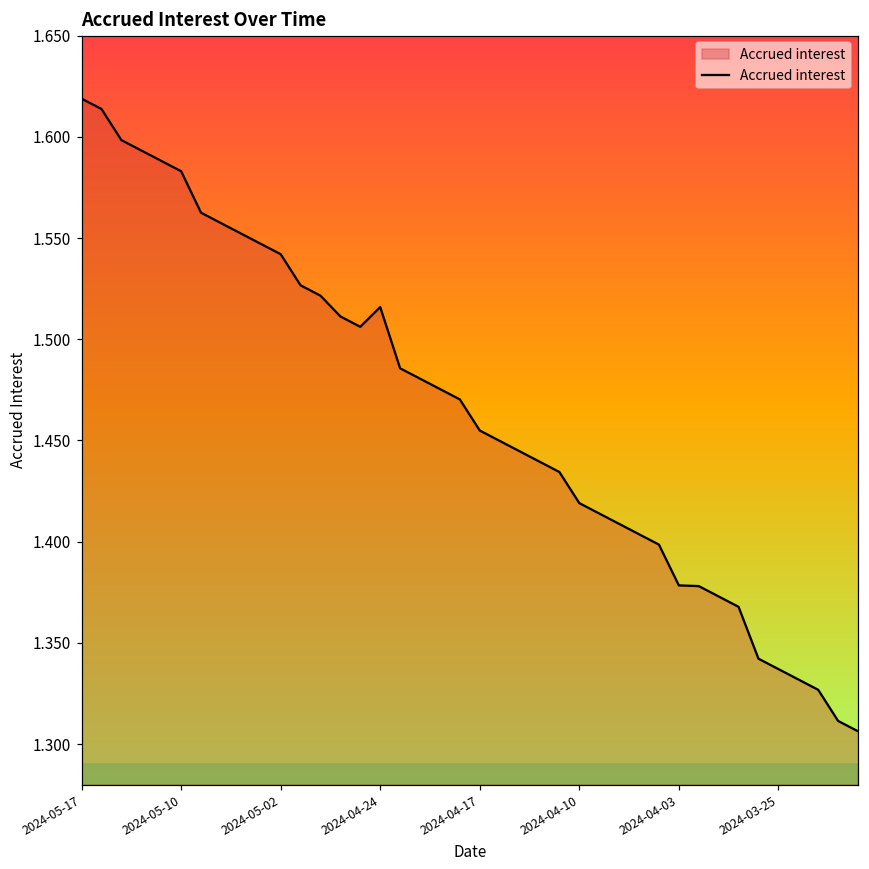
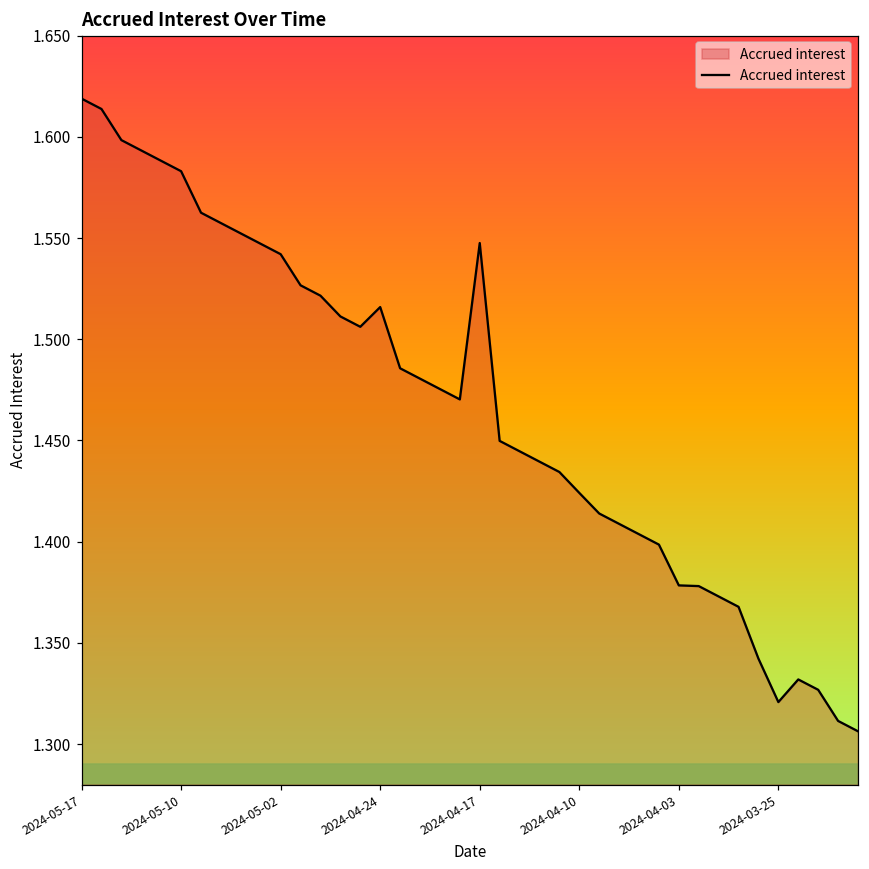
  {
    "2024-05-17": 1.619,
    "2024-05-10": 1.583,
    "2024-05-02": 1.542,
    "2024-04-24": 1.516,
-   "2024-04-17": 1.455,
-   "2024-04-10": 1.419,
+   "2024-04-17": 1.548,
+   "2024-04-10": 1.424,
    "2024-04-03": 1.378,
-   "2024-03-25": 1.337
+   "2024-03-25": 1.321
  }
